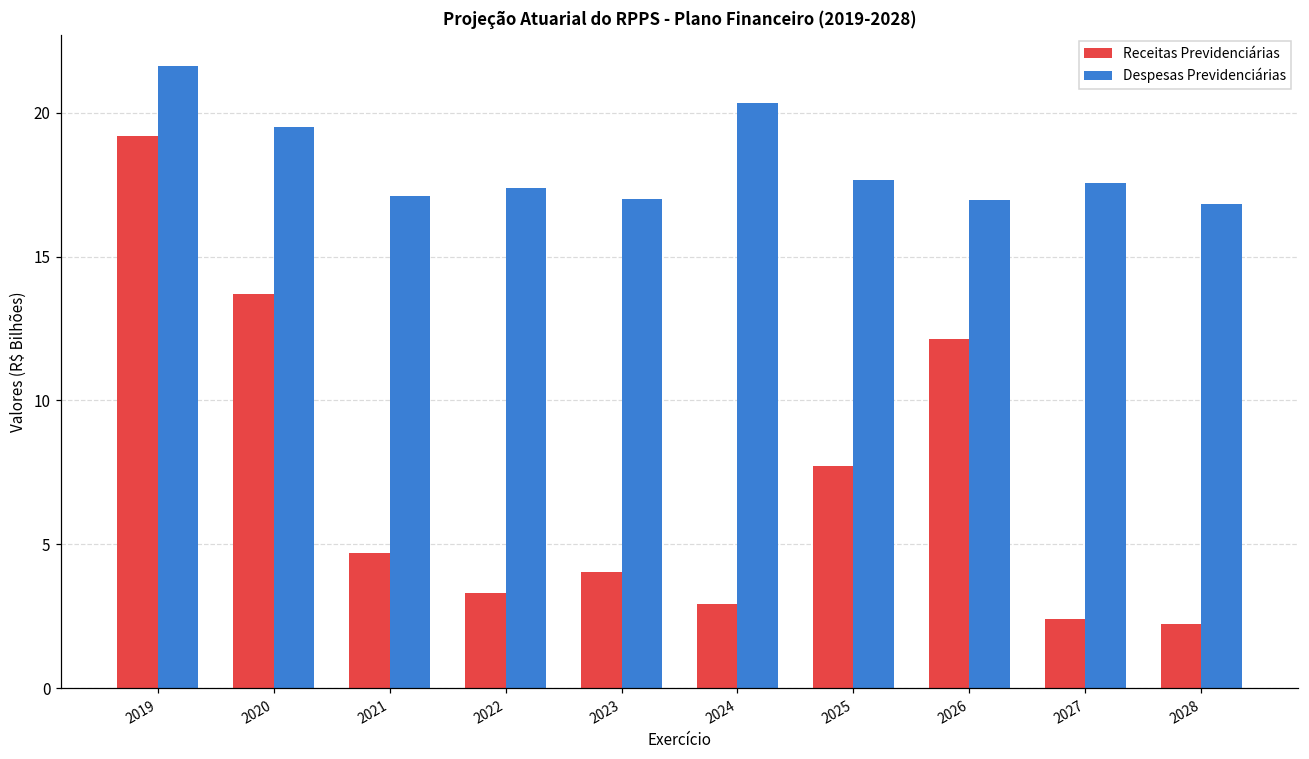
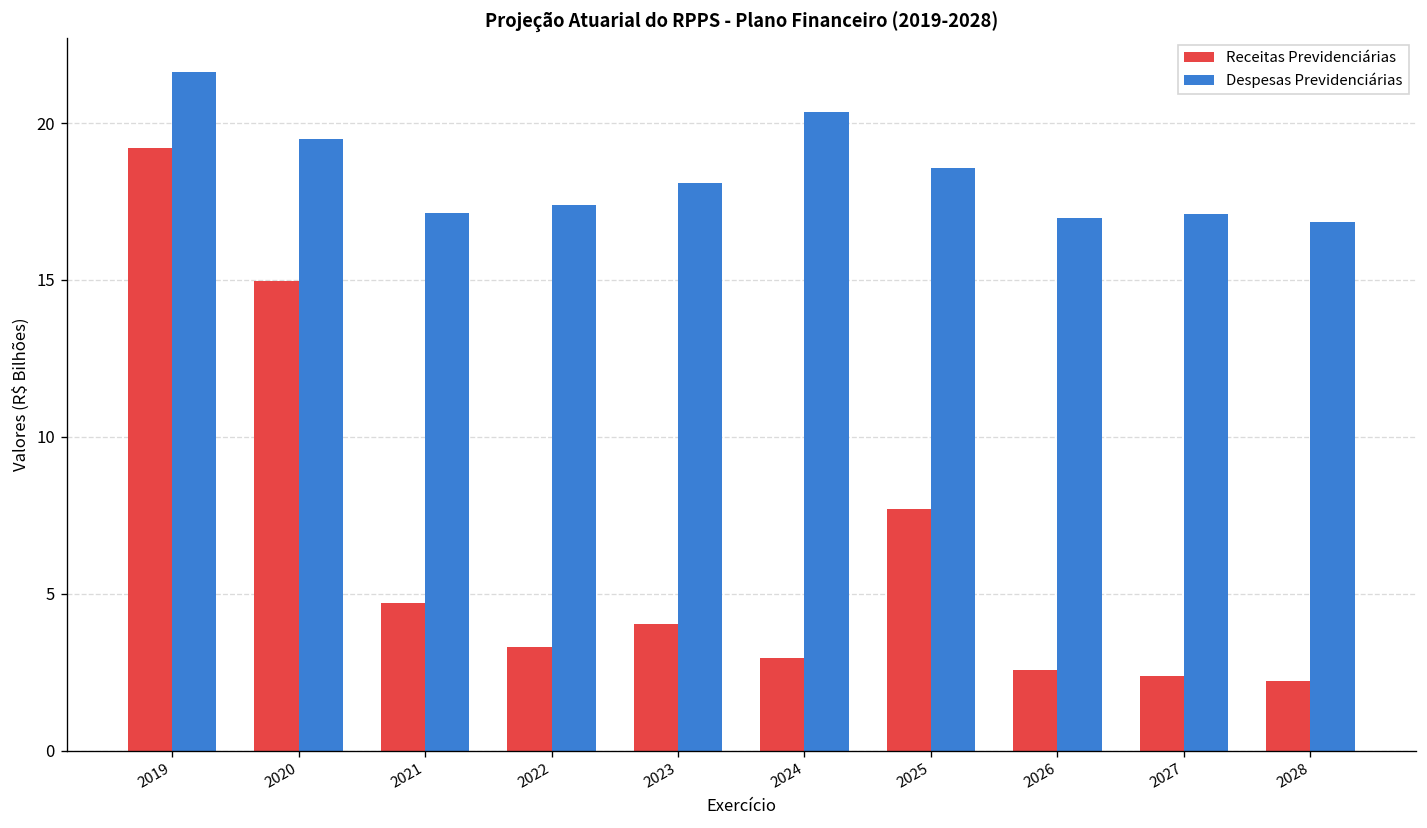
  {
    "Receitas Previdenciárias": {
      "2019": 19.2,
-     "2020": 13.7,
+     "2020": 15.0,
      "2021": 4.7,
      "2022": 3.3,
      "2023": 4.0,
      "2024": 2.9,
      "2025": 7.7,
-     "2026": 12.1,
+     "2026": 2.6,
      "2027": 2.4,
      "2028": 2.2
    },
    "Despesas Previdenciárias": {
      "2019": 21.6,
      "2020": 19.5,
      "2021": 17.1,
      "2022": 17.4,
-     "2023": 17.0,
+     "2023": 18.1,
      "2024": 20.4,
-     "2025": 17.6,
+     "2025": 18.6,
      "2026": 17.0,
-     "2027": 17.6,
+     "2027": 17.1,
      "2028": 16.8
    }
  }
